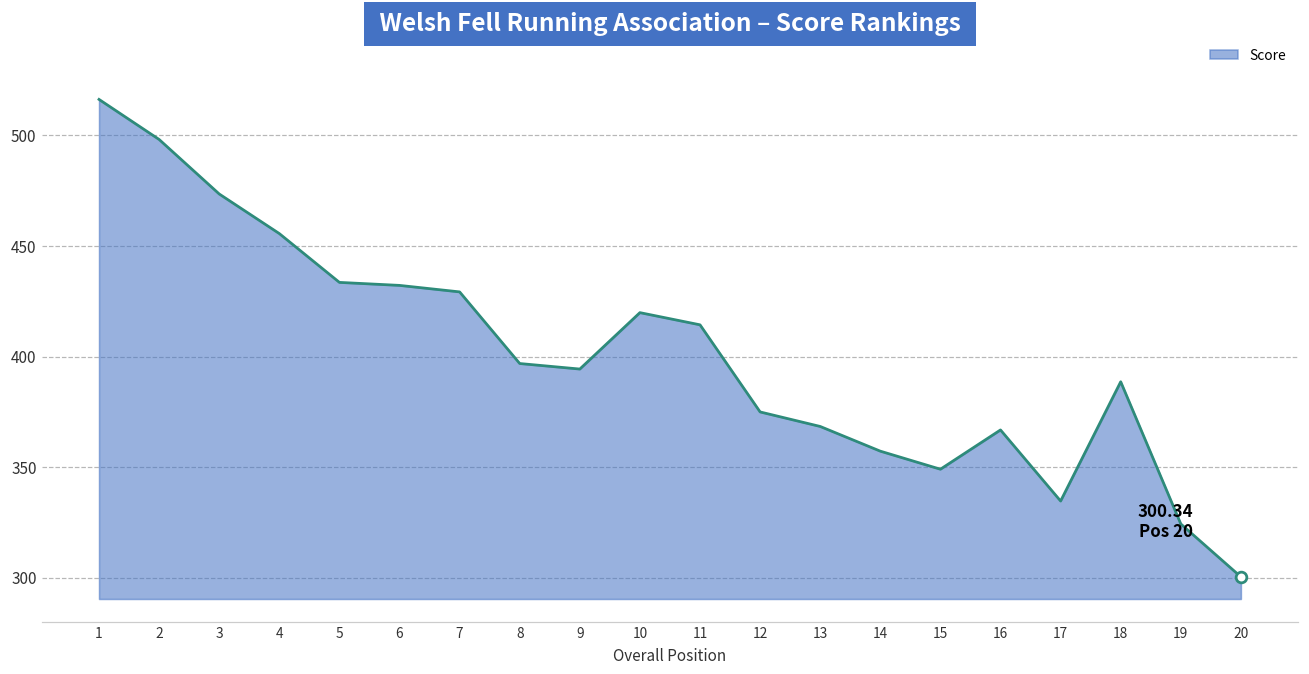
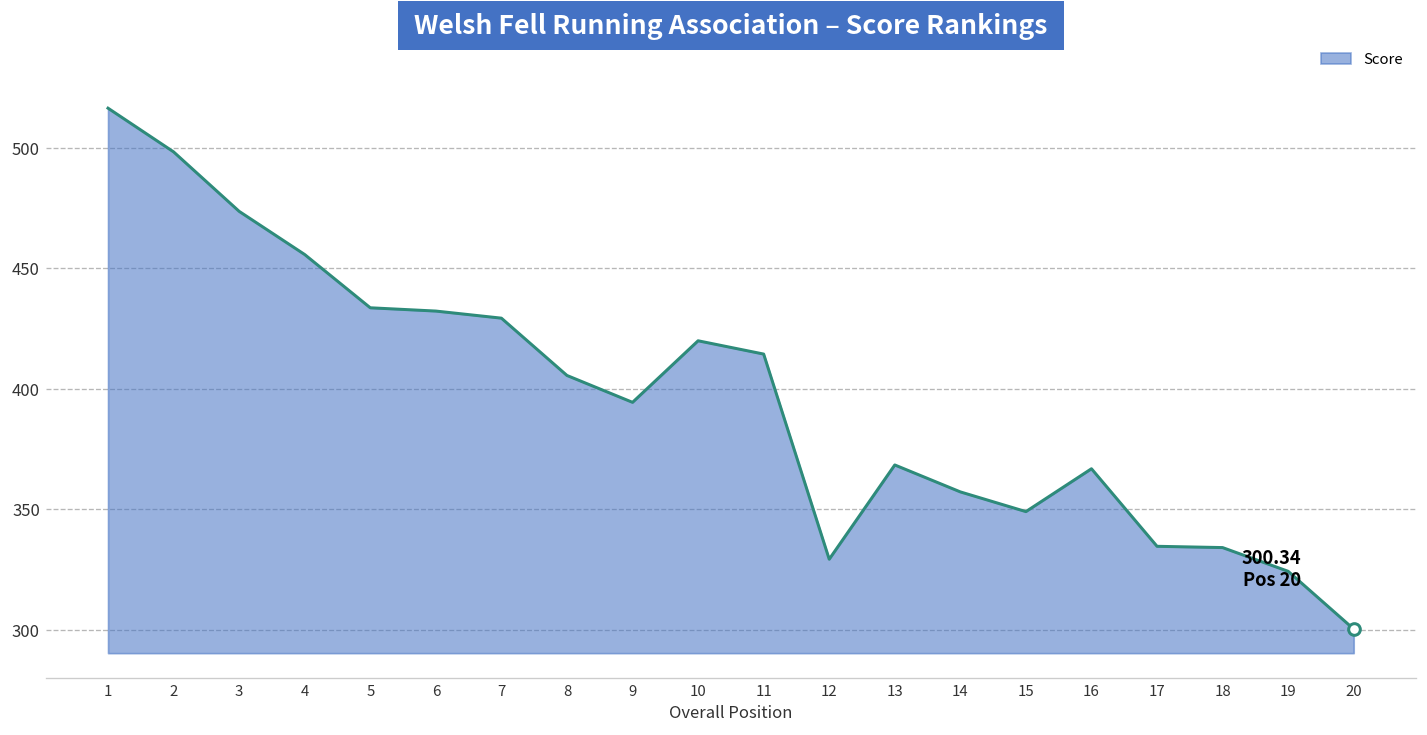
  {
    "Score": {
      "1": 516,
      "2": 498,
      "3": 474,
      "4": 456,
      "5": 434,
      "6": 432,
      "7": 429,
-     "8": 397,
+     "8": 405,
      "9": 394,
      "10": 420,
      "11": 414,
-     "12": 375,
+     "12": 329,
      "13": 368,
      "14": 357,
      "15": 349,
      "16": 367,
      "17": 335,
-     "18": 389
+     "18": 334
    }
  }
